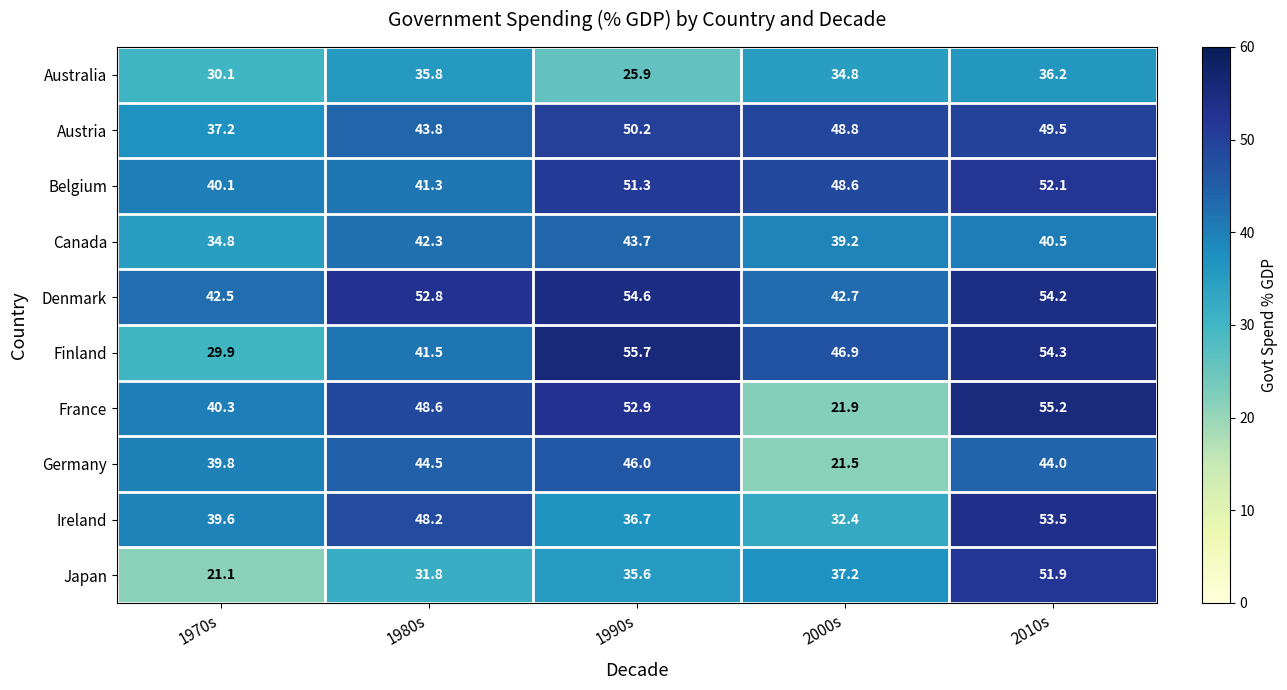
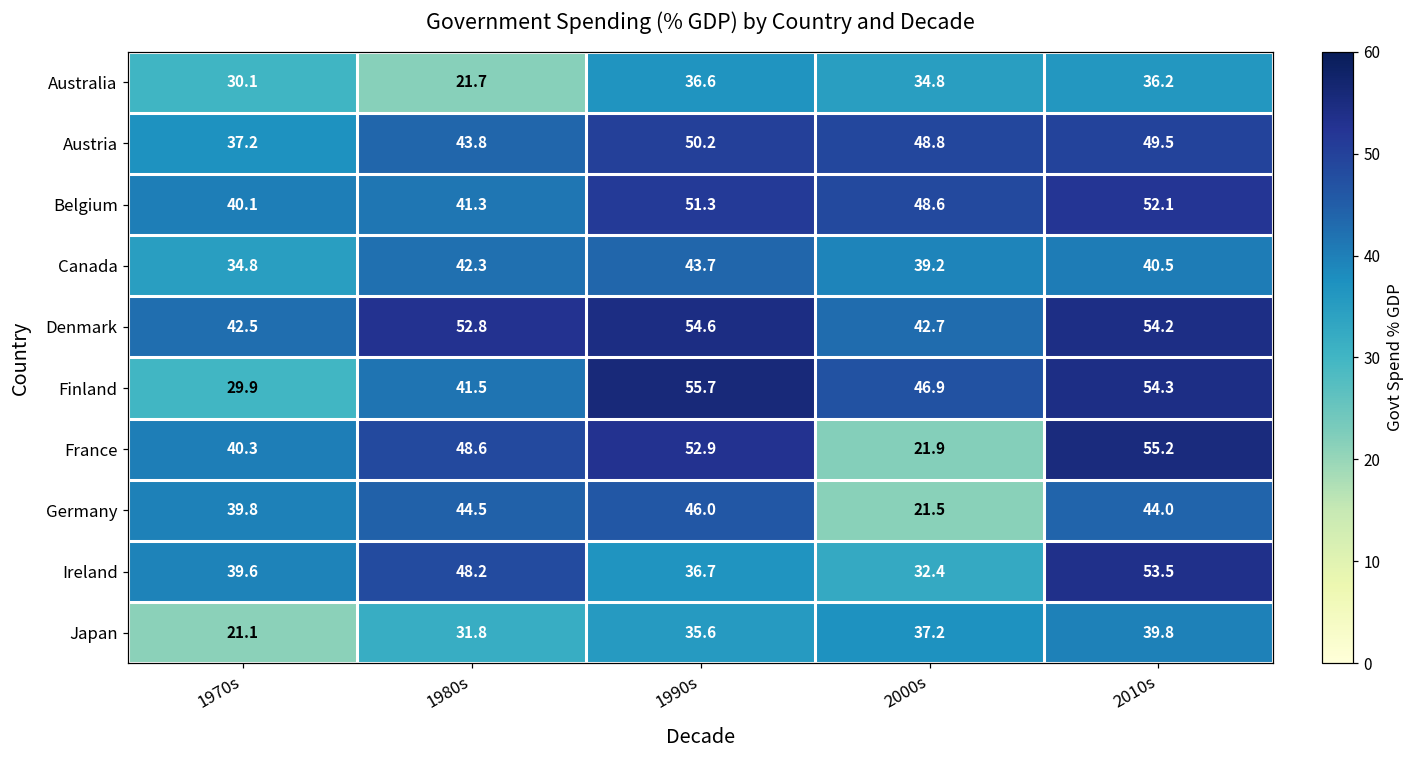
  {
    "Australia": {
      "1970s": 30.1,
-     "1980s": 35.8,
-     "1990s": 25.9,
+     "1980s": 21.7,
+     "1990s": 36.6,
      "2000s": 34.8,
      "2010s": 36.2
    },
    "Austria": {
      "1970s": 37.2,
      "1980s": 43.8,
      "1990s": 50.2,
      "2000s": 48.8,
      "2010s": 49.5
    },
    "Belgium": {
      "1970s": 40.1,
      "1980s": 41.3,
      "1990s": 51.3,
      "2000s": 48.6,
      "2010s": 52.1
    },
    "Canada": {
      "1970s": 34.8,
      "1980s": 42.3,
      "1990s": 43.7,
      "2000s": 39.2,
      "2010s": 40.5
    },
    "Denmark": {
      "1970s": 42.5,
      "1980s": 52.8,
      "1990s": 54.6,
      "2000s": 42.7,
      "2010s": 54.2
    },
    "Finland": {
      "1970s": 29.9,
      "1980s": 41.5,
      "1990s": 55.7,
      "2000s": 46.9,
      "2010s": 54.3
    },
    "France": {
      "1970s": 40.3,
      "1980s": 48.6,
      "1990s": 52.9,
      "2000s": 21.9,
      "2010s": 55.2
    },
    "Germany": {
      "1970s": 39.8,
      "1980s": 44.5,
      "1990s": 46.0,
      "2000s": 21.5,
      "2010s": 44.0
    },
    "Ireland": {
      "1970s": 39.6,
      "1980s": 48.2,
      "1990s": 36.7,
      "2000s": 32.4,
      "2010s": 53.5
    },
    "Japan": {
      "1970s": 21.1,
      "1980s": 31.8,
      "1990s": 35.6,
      "2000s": 37.2,
-     "2010s": 51.9
+     "2010s": 39.8
    }
  }
